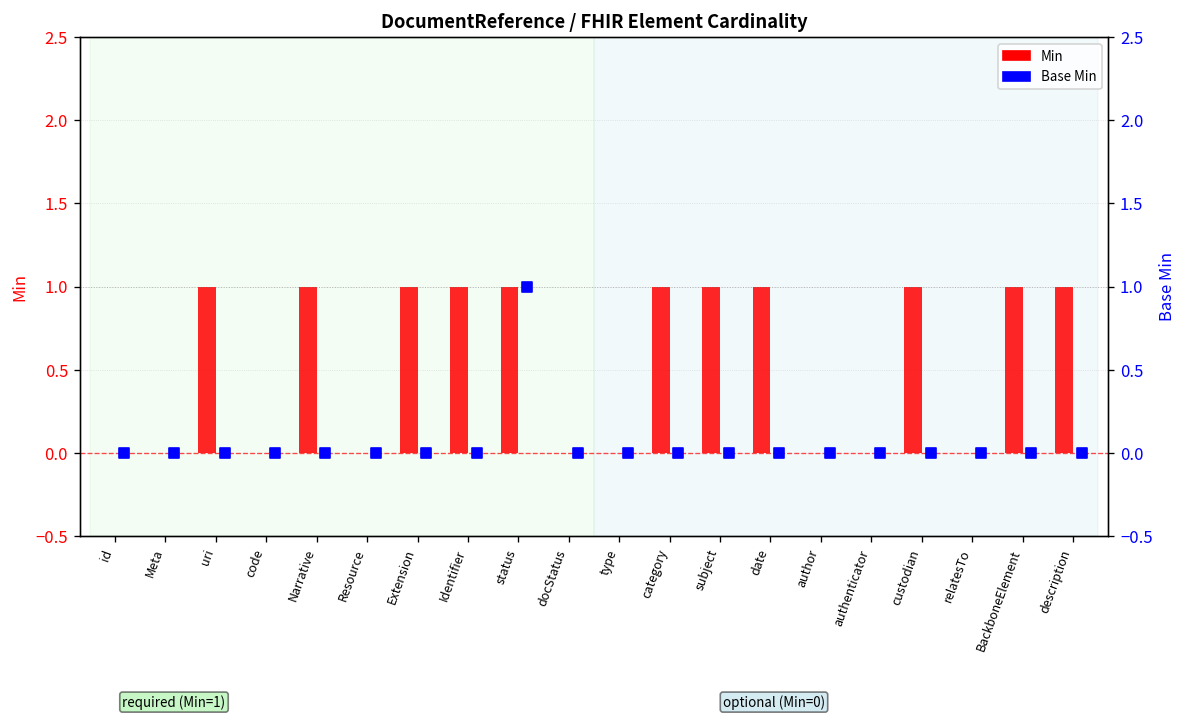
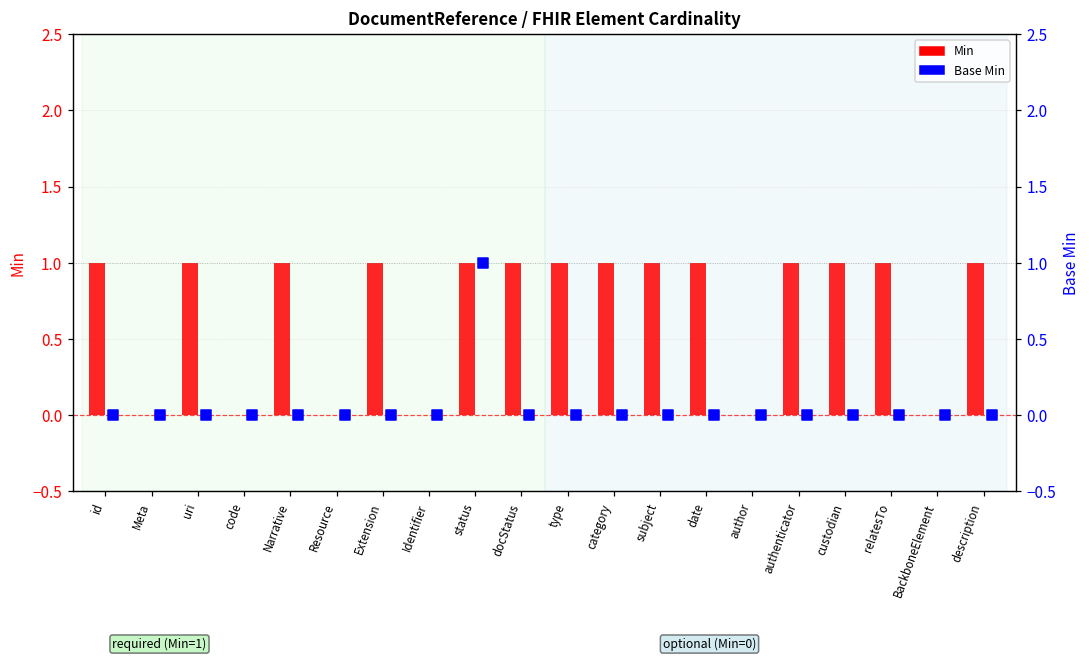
  {
    "Min": {
-     "id": 0,
+     "id": 1,
      "Meta": 0,
      "uri": 1,
      "code": 0,
      "Narrative": 1,
      "Resource": 0,
      "Extension": 1,
-     "Identifier": 1,
+     "Identifier": 0,
      "status": 1,
-     "docStatus": 0,
-     "type": 0,
+     "docStatus": 1,
+     "type": 1,
      "category": 1,
      "subject": 1,
      "date": 1,
      "author": 0,
-     "authenticator": 0,
+     "authenticator": 1,
      "custodian": 1,
-     "relatesTo": 0,
-     "BackboneElement": 1,
+     "relatesTo": 1,
+     "BackboneElement": 0,
      "description": 1
    }
  }
